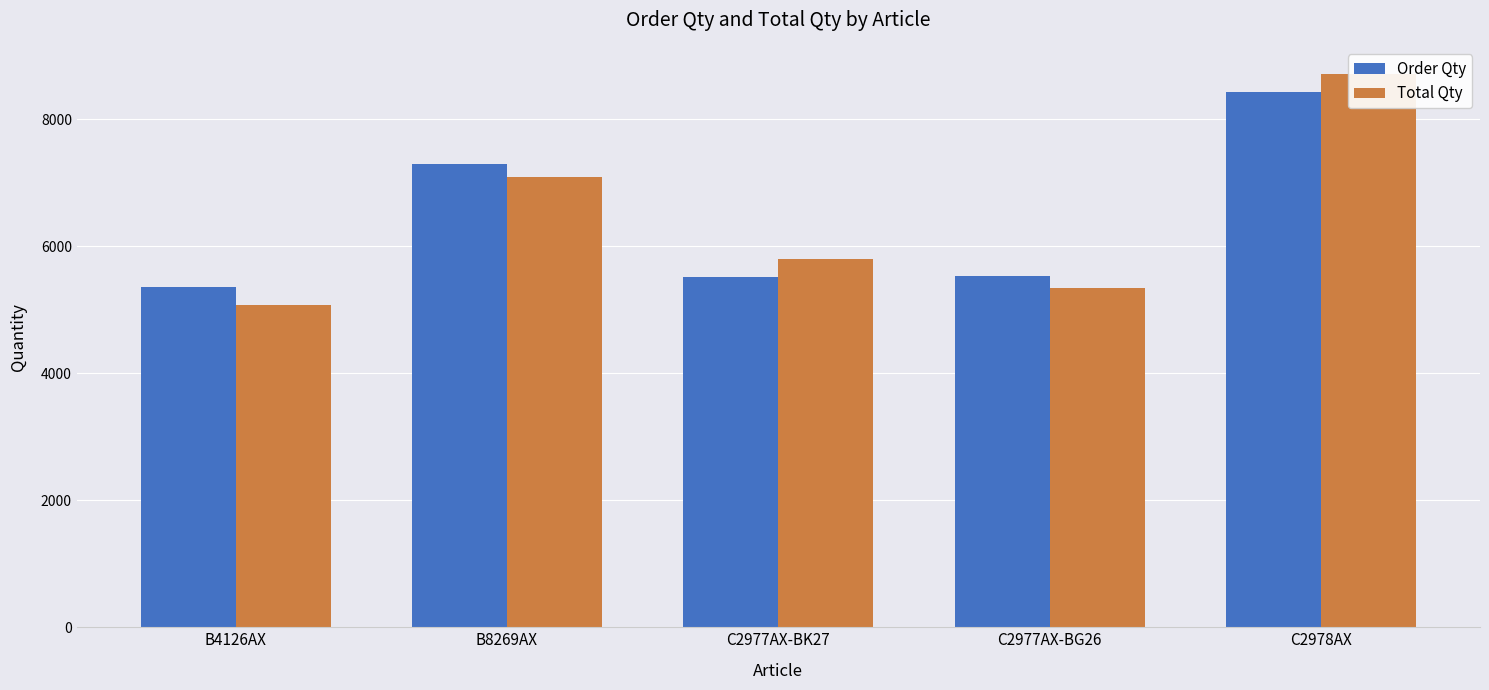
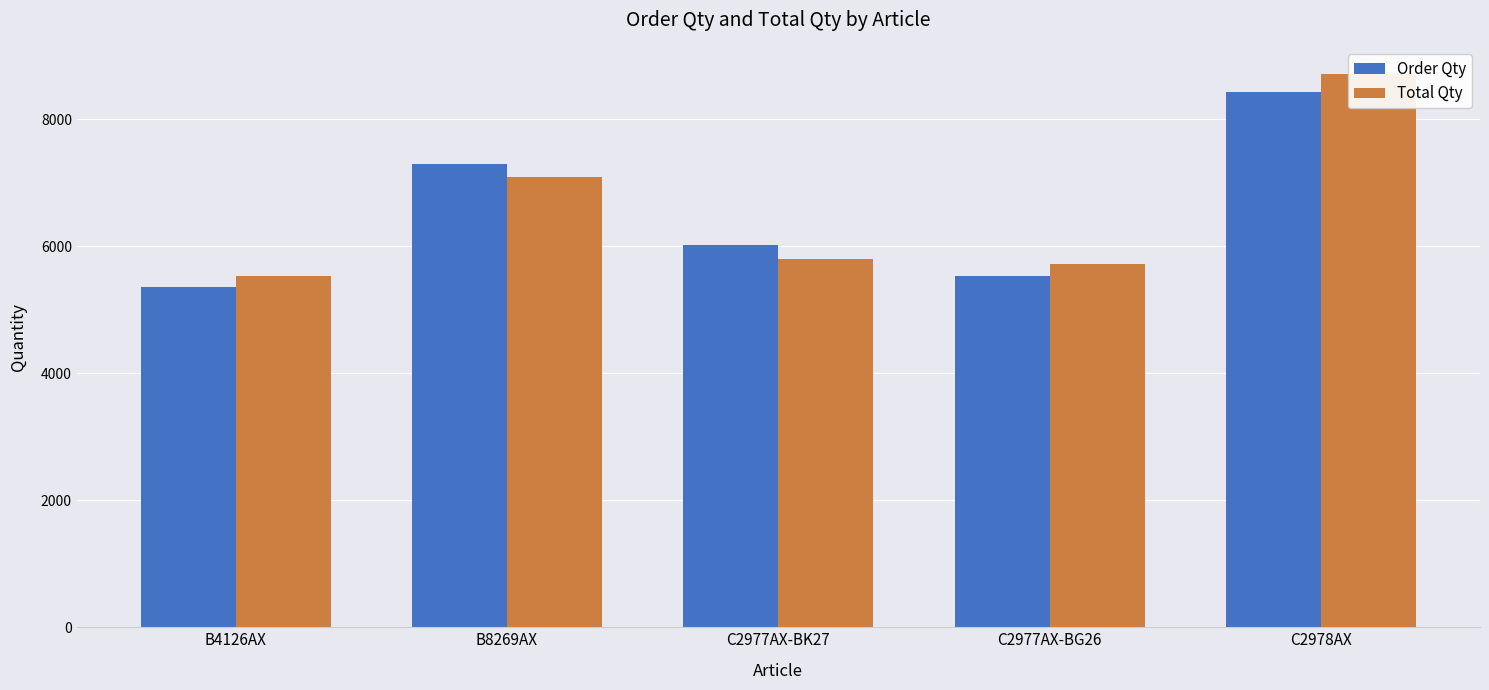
  {
    "Order Qty": {
      "B4126AX": 5400,
      "B8269AX": 7300,
-     "C2977AX-BK27": 5500,
+     "C2977AX-BK27": 6000,
      "C2977AX-BG26": 5500,
      "C2978AX": 8400
    },
    "Total Qty": {
-     "B4126AX": 5100,
+     "B4126AX": 5500,
      "B8269AX": 7100,
      "C2977AX-BK27": 5800,
-     "C2977AX-BG26": 5300
+     "C2977AX-BG26": 5700
    }
  }
